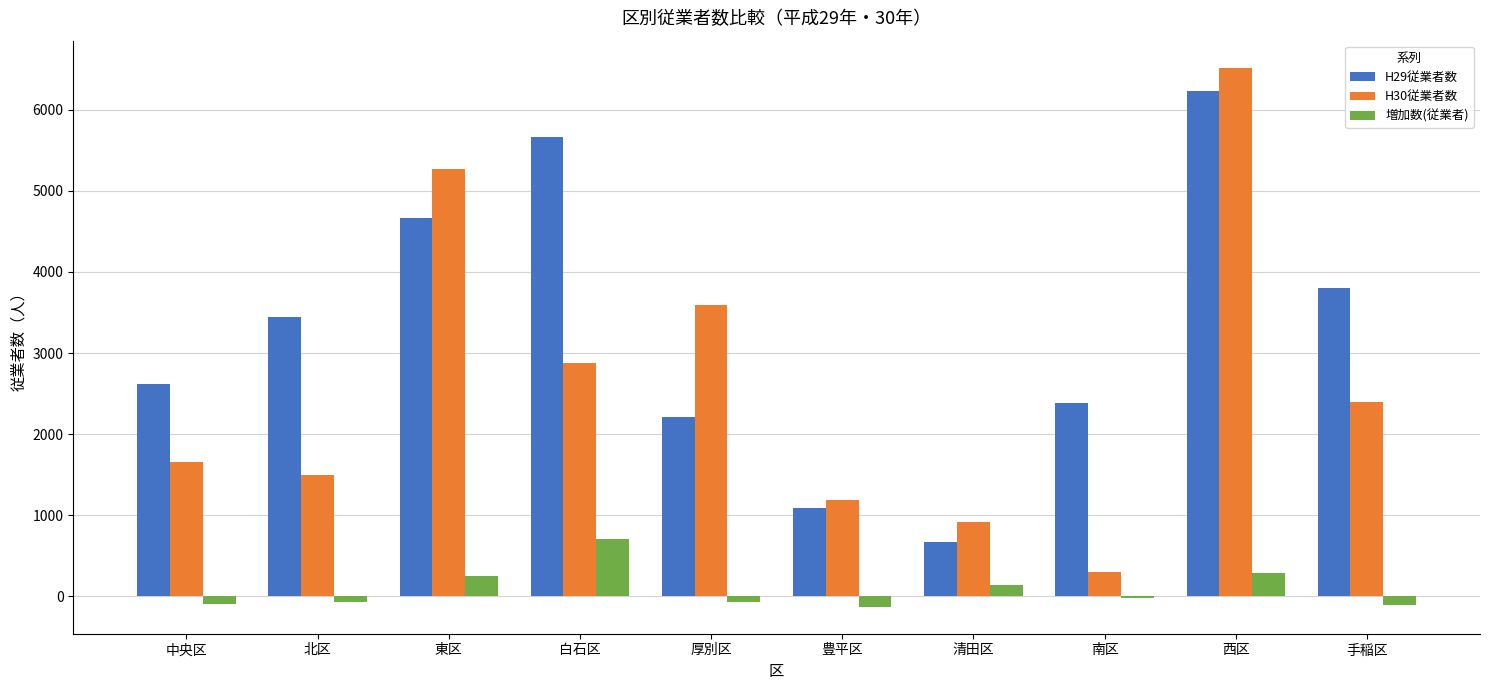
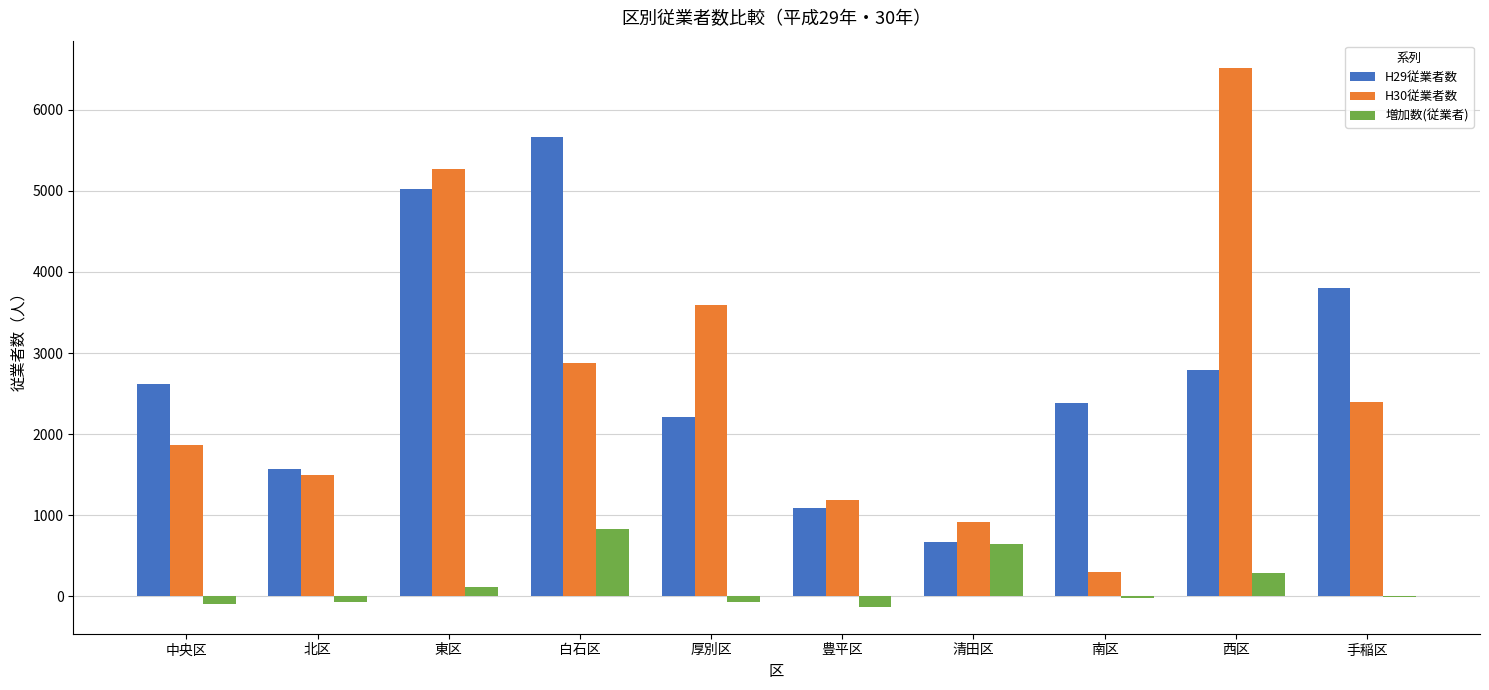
  {
    "H29従業者数": {
      "中央区": 2600,
-     "北区": 3400,
-     "東区": 4700,
+     "北区": 1600,
+     "東区": 5000,
      "白石区": 5700,
      "厚別区": 2200,
      "豊平区": 1100,
      "清田区": 700,
      "南区": 2400,
-     "西区": 6200,
+     "西区": 2800,
      "手稲区": 3800
    },
    "H30従業者数": {
-     "中央区": 1700,
+     "中央区": 1900,
      "北区": 1500,
      "東区": 5300,
      "白石区": 2900,
      "厚別区": 3600,
      "豊平区": 1200,
      "清田区": 900,
      "南区": 300,
      "西区": 6500,
      "手稲区": 2400
    },
    "増加数(従業者)": {
      "中央区": -100,
      "北区": -100,
-     "東区": 200,
-     "白石区": 700,
+     "東区": 100,
+     "白石区": 800,
      "厚別区": -100,
      "豊平区": -100,
-     "清田区": 100,
+     "清田区": 600,
      "西区": 300,
-     "手稲区": -100
+     "手稲区": 0
    }
  }
